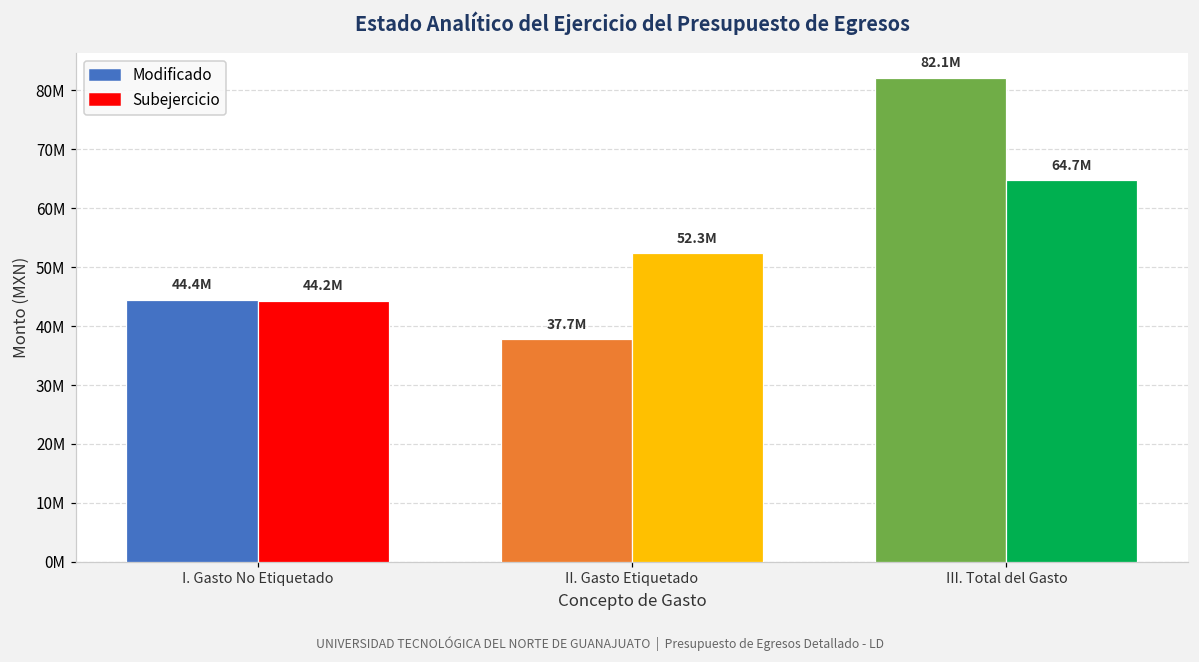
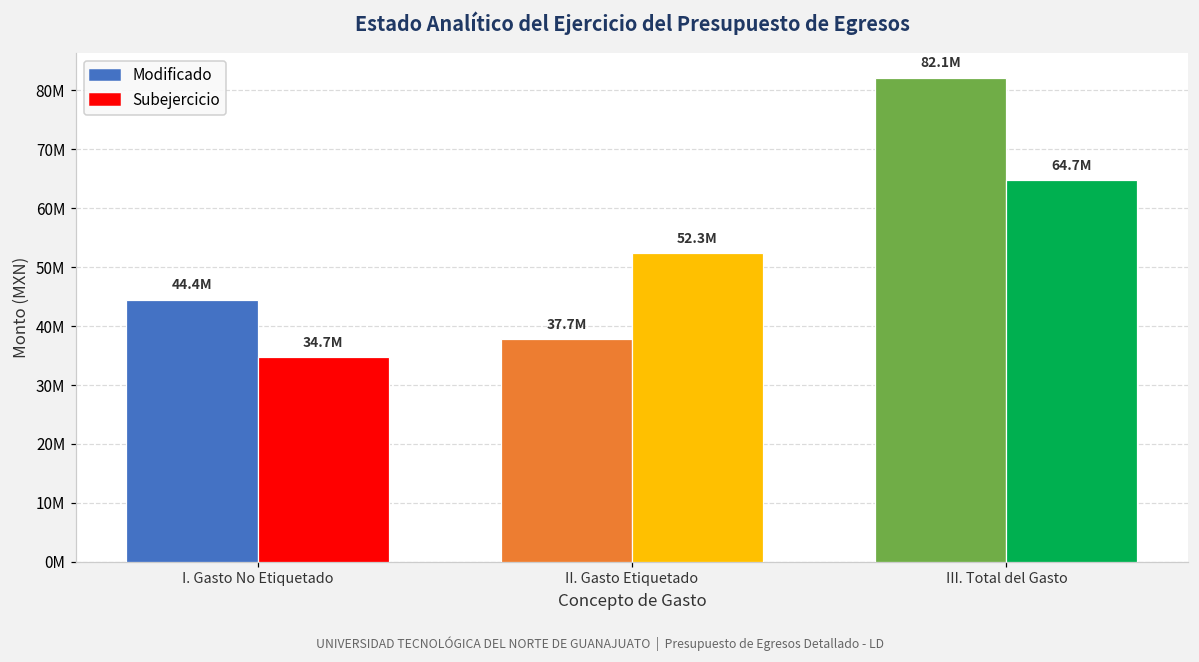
  {
    "Modificado": {
      "I. Gasto No Etiquetado": "44.4M",
      "II. Gasto Etiquetado": "37.7M",
      "III. Total del Gasto": "82.1M"
    },
    "Subejercicio": {
-     "I. Gasto No Etiquetado": "44.2M",
+     "I. Gasto No Etiquetado": "34.7M",
      "II. Gasto Etiquetado": "52.3M",
      "III. Total del Gasto": "64.7M"
    }
  }
